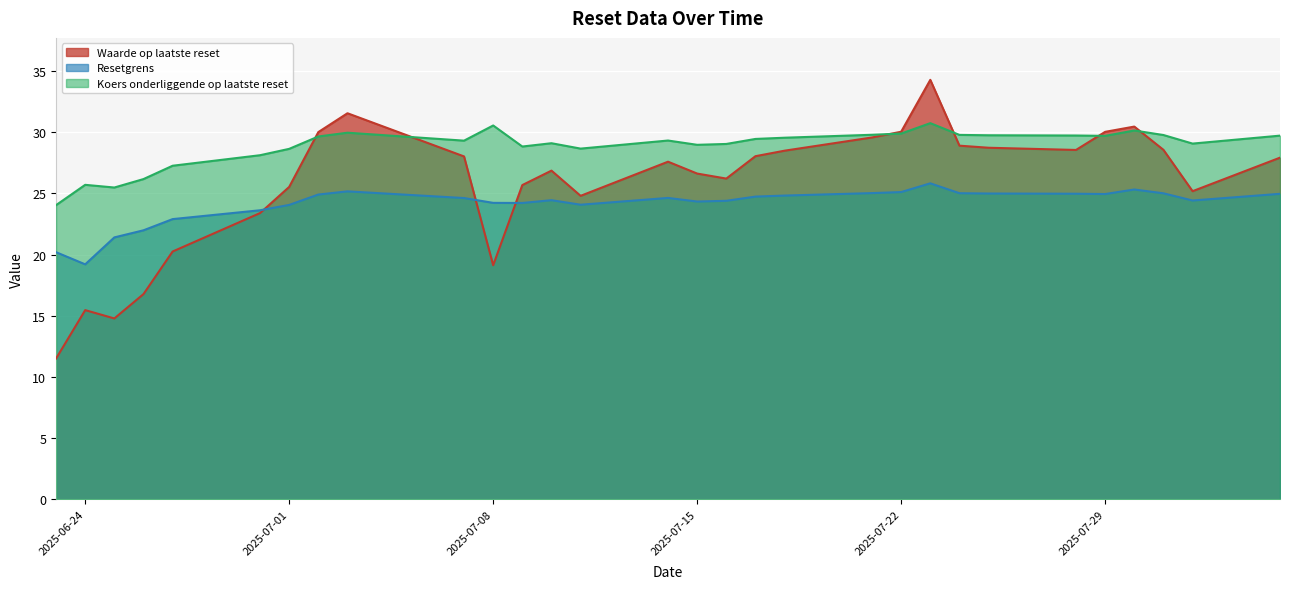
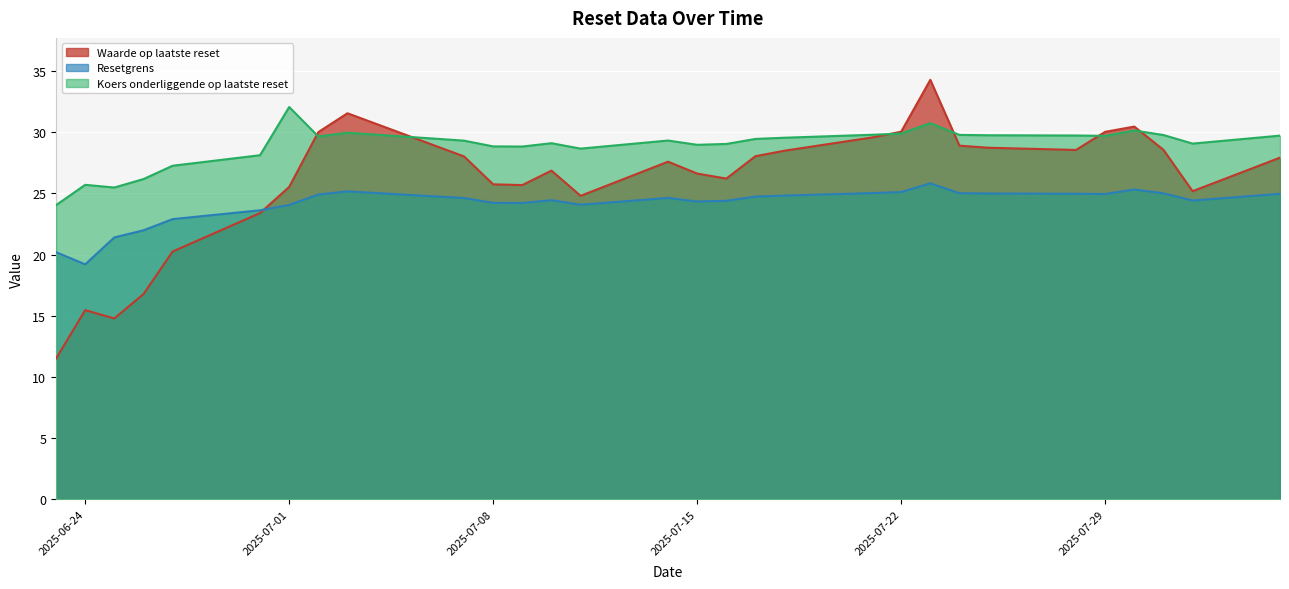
  {
    "Waarde op laatste reset": {
      "2025-06-24": 15.5,
      "2025-07-01": 25.5,
-     "2025-07-08": 19.1,
+     "2025-07-08": 25.7,
      "2025-07-15": 26.6,
      "2025-07-29": 30.0
    },
    "Resetgrens": {
      "2025-06-24": 19.2,
      "2025-07-01": 24.1,
      "2025-07-08": 24.2,
      "2025-07-15": 24.3,
      "2025-07-22": 25.1,
      "2025-07-29": 24.9
    },
    "Koers onderliggende op laatste reset": {
      "2025-06-24": 25.7,
-     "2025-07-01": 28.6,
-     "2025-07-08": 30.6,
+     "2025-07-01": 32.1,
+     "2025-07-08": 28.8,
      "2025-07-15": 29.0,
      "2025-07-29": 29.7
    }
  }
